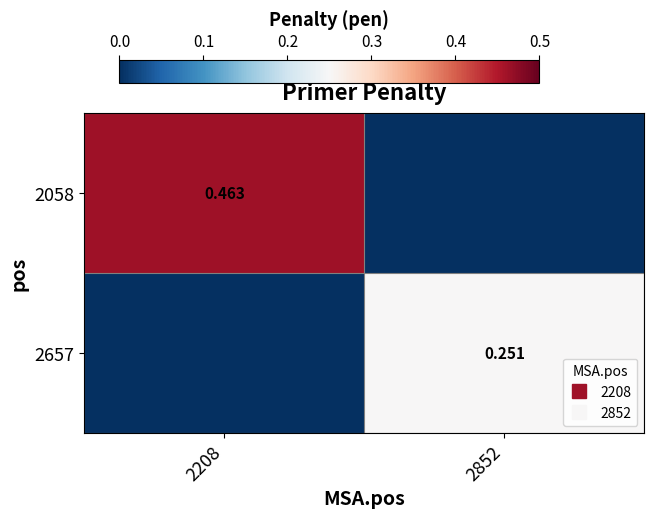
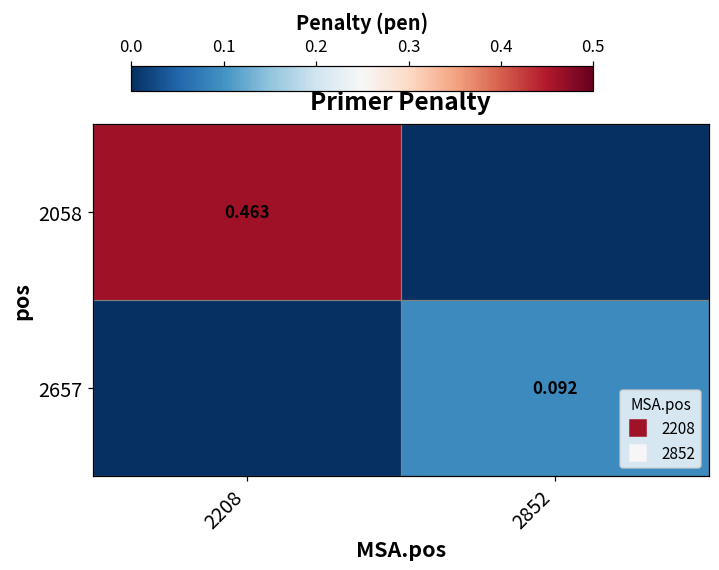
  {
    "2058": {
      "2208": 0.463
    },
    "2657": {
-     "2852": 0.251
+     "2852": 0.092
    }
  }
